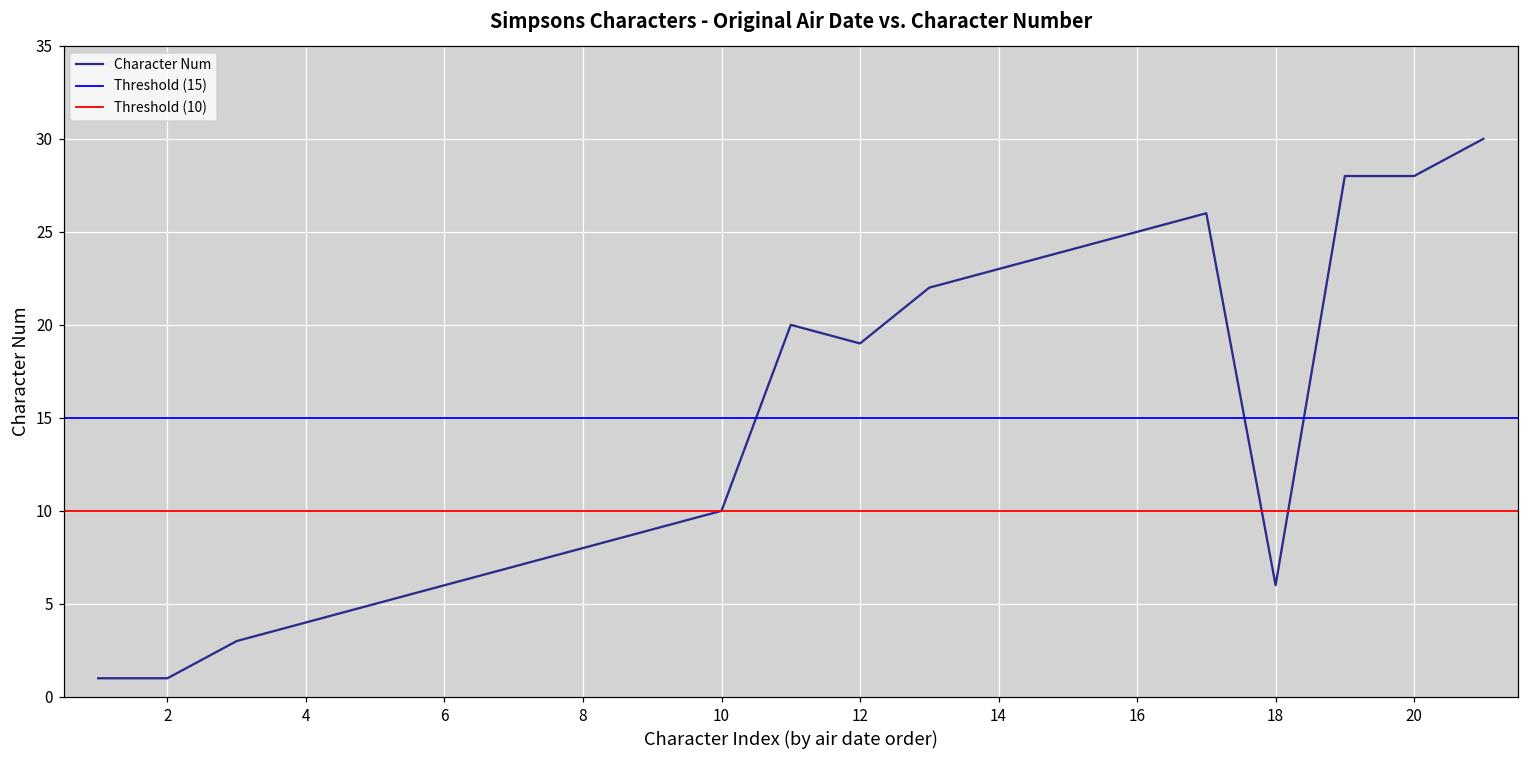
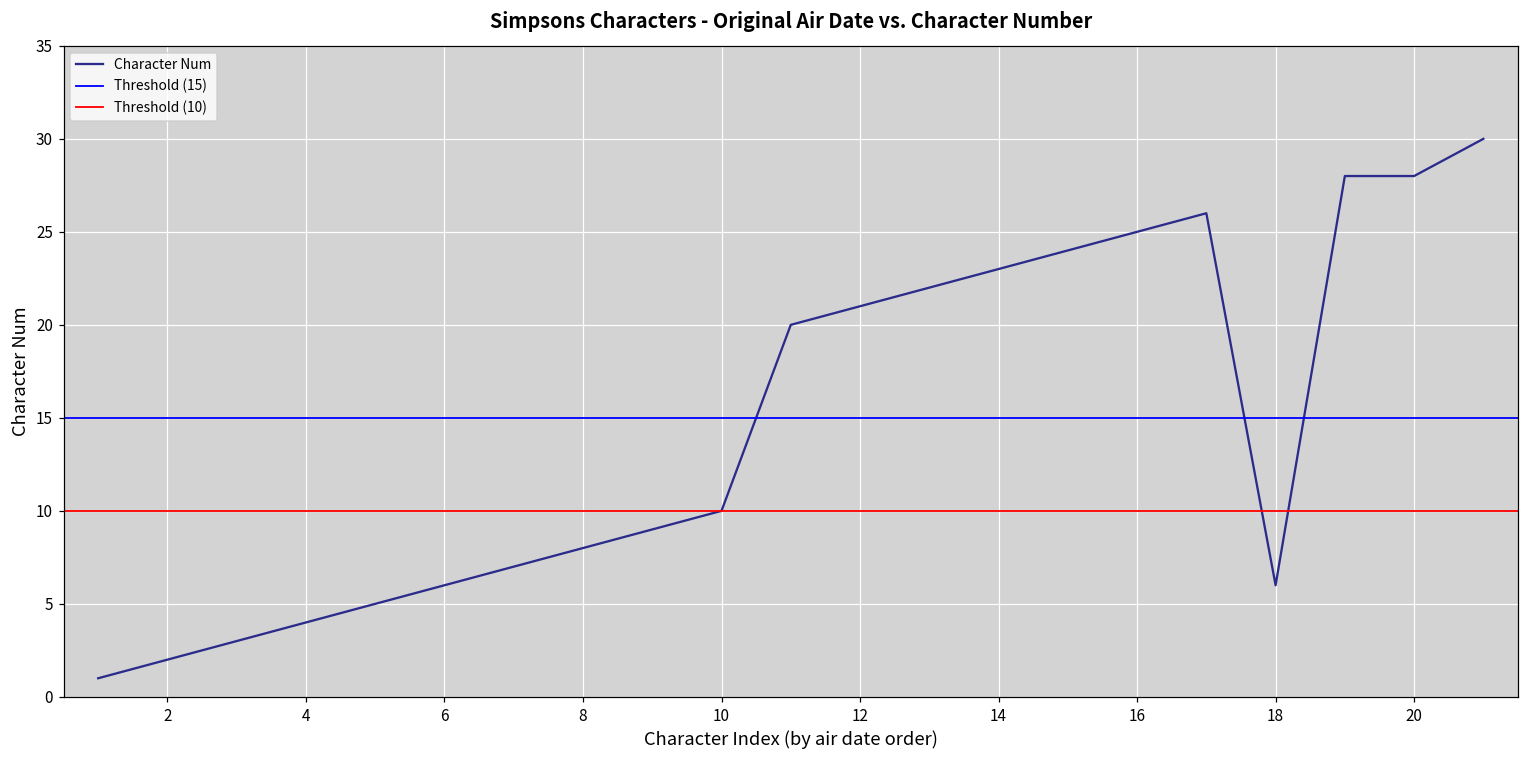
  {
-   "2": 1,
+   "2": 2,
    "4": 4,
    "6": 6,
    "8": 8,
    "10": 10,
-   "12": 19,
+   "12": 21,
    "14": 23,
    "16": 25,
    "18": 6,
    "20": 28
  }
